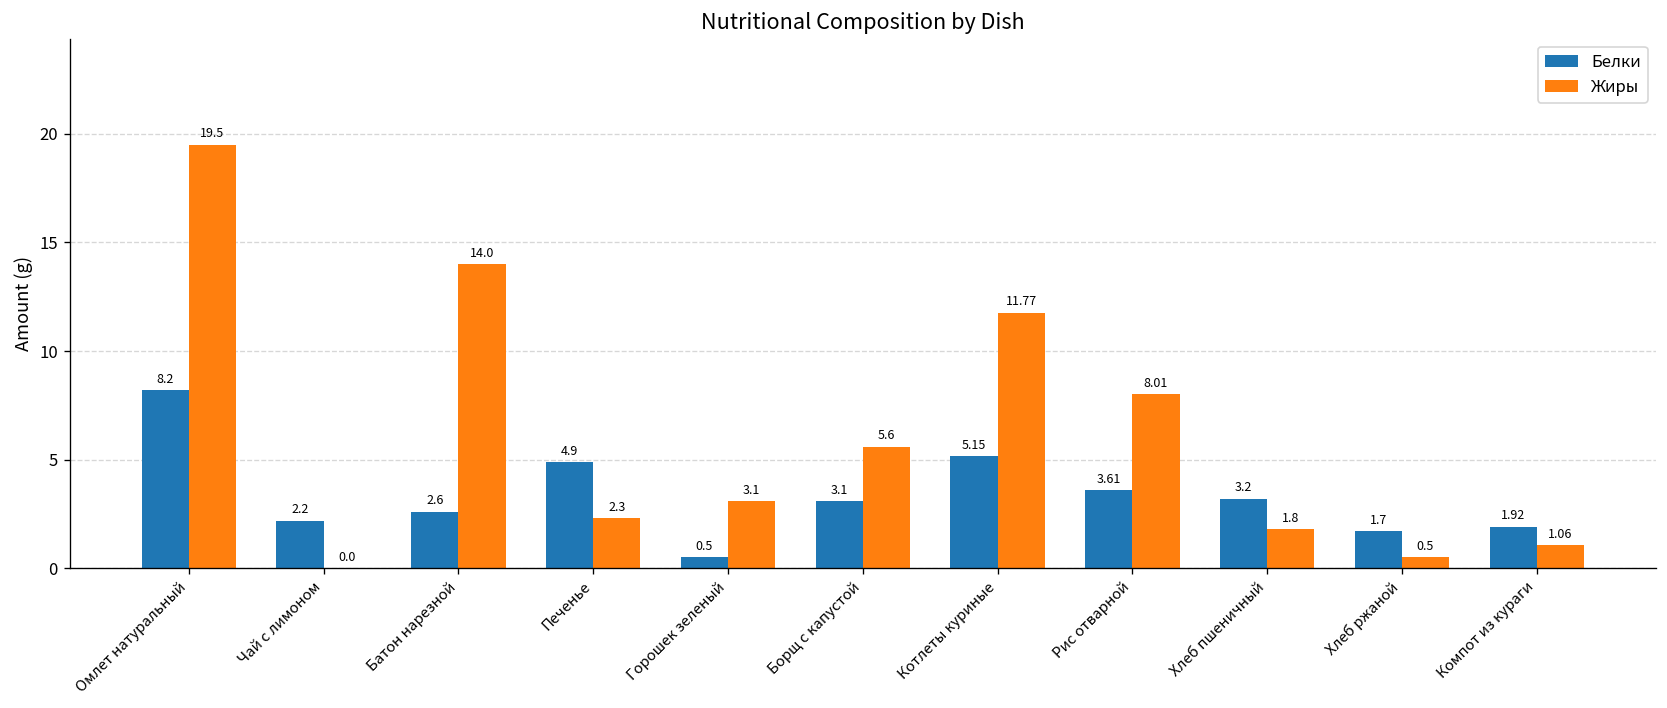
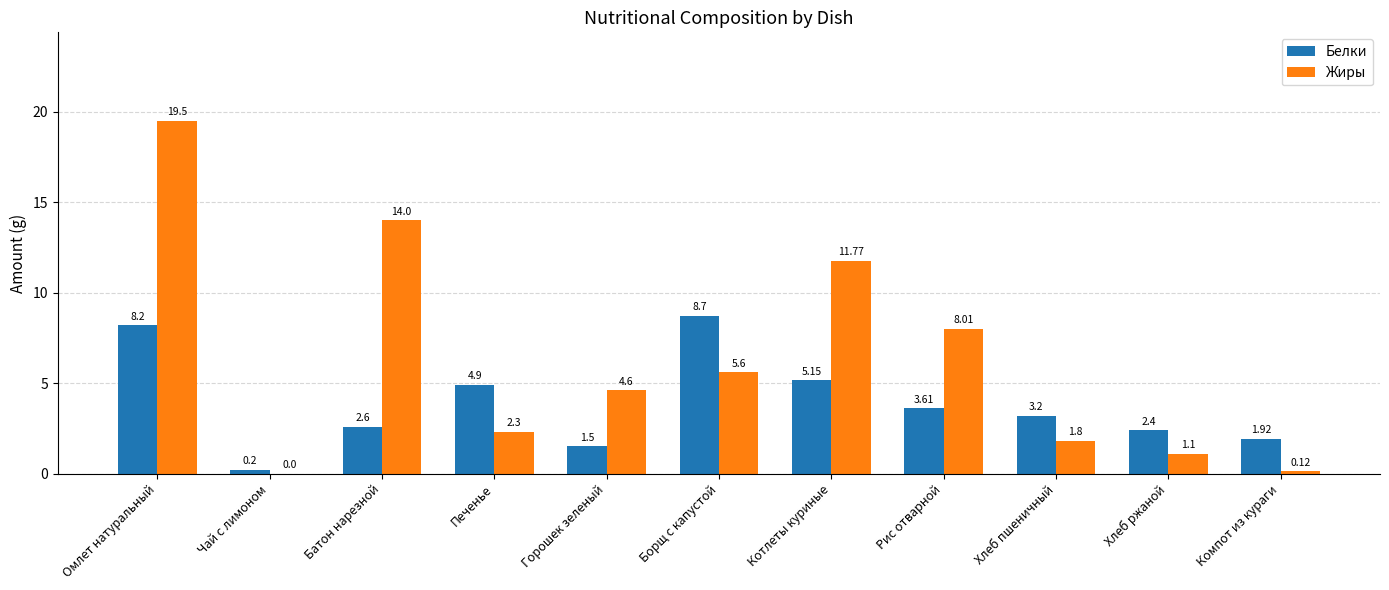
  {
    "Белки": {
      "Омлет натуральный": 8.2,
-     "Чай с лимоном": 2.2,
+     "Чай с лимоном": 0.2,
      "Батон нарезной": 2.6,
      "Печенье": 4.9,
-     "Горошек зеленый": 0.5,
-     "Борщ с капустой": 3.1,
+     "Горошек зеленый": 1.5,
+     "Борщ с капустой": 8.7,
      "Котлеты куриные": 5.15,
      "Рис отварной": 3.61,
      "Хлеб пшеничный": 3.2,
-     "Хлеб ржаной": 1.7,
+     "Хлеб ржаной": 2.4,
      "Компот из кураги": 1.92
    },
    "Жиры": {
      "Омлет натуральный": 19.5,
      "Чай с лимоном": 0.0,
      "Батон нарезной": 14.0,
      "Печенье": 2.3,
-     "Горошек зеленый": 3.1,
+     "Горошек зеленый": 4.6,
      "Борщ с капустой": 5.6,
      "Котлеты куриные": 11.77,
      "Рис отварной": 8.01,
      "Хлеб пшеничный": 1.8,
-     "Хлеб ржаной": 0.5,
-     "Компот из кураги": 1.06
+     "Хлеб ржаной": 1.1,
+     "Компот из кураги": 0.12
    }
  }
